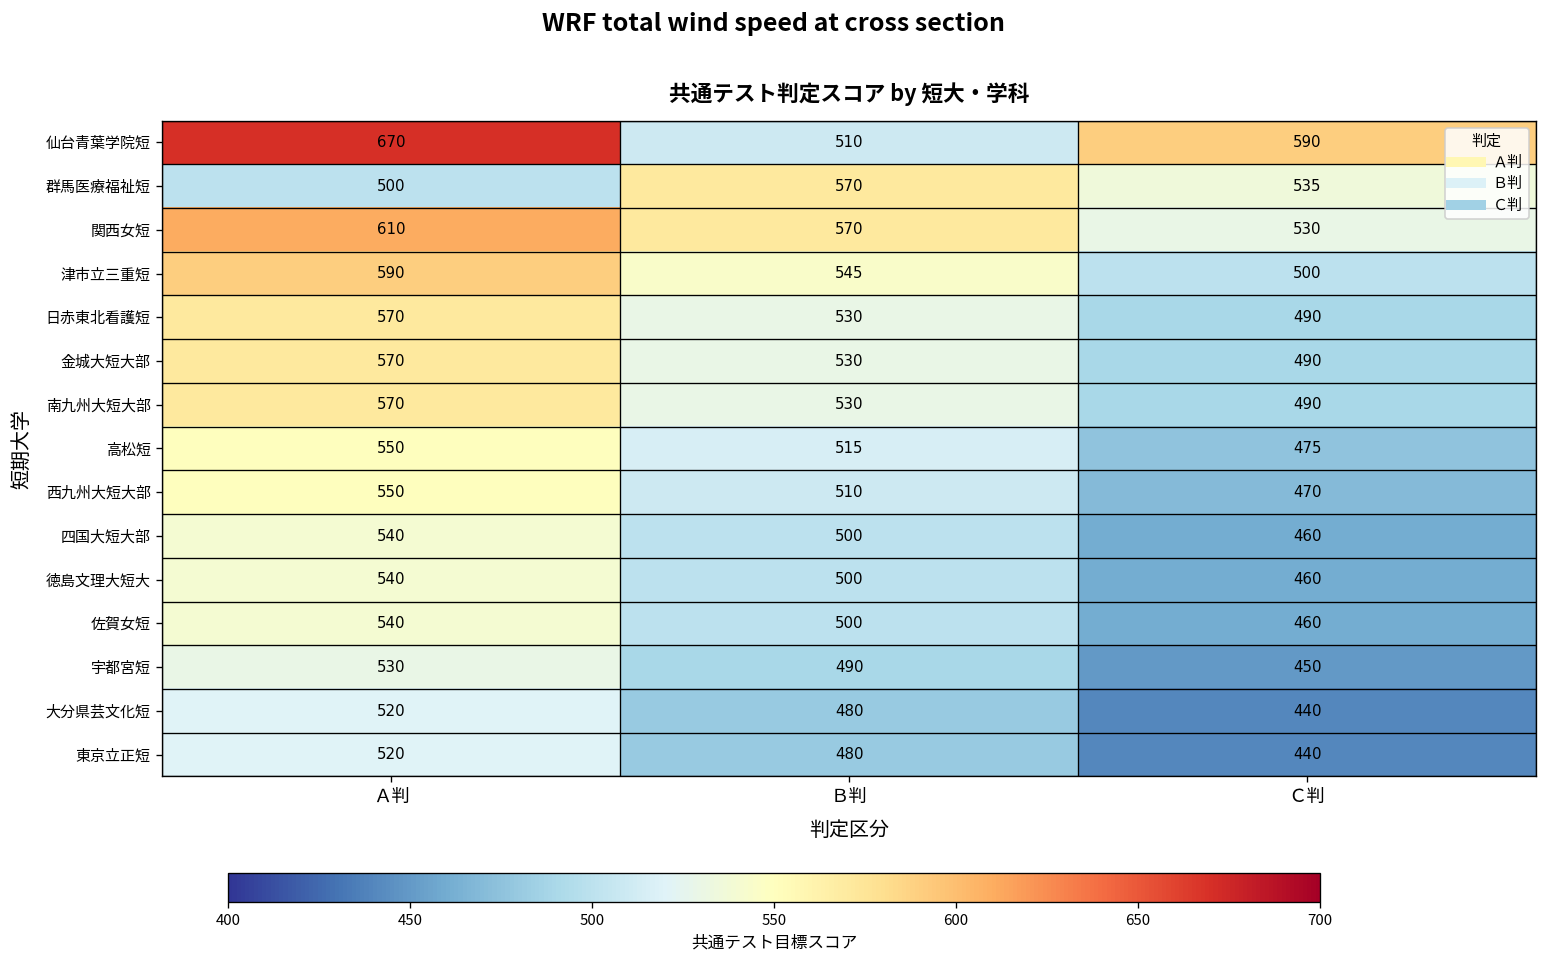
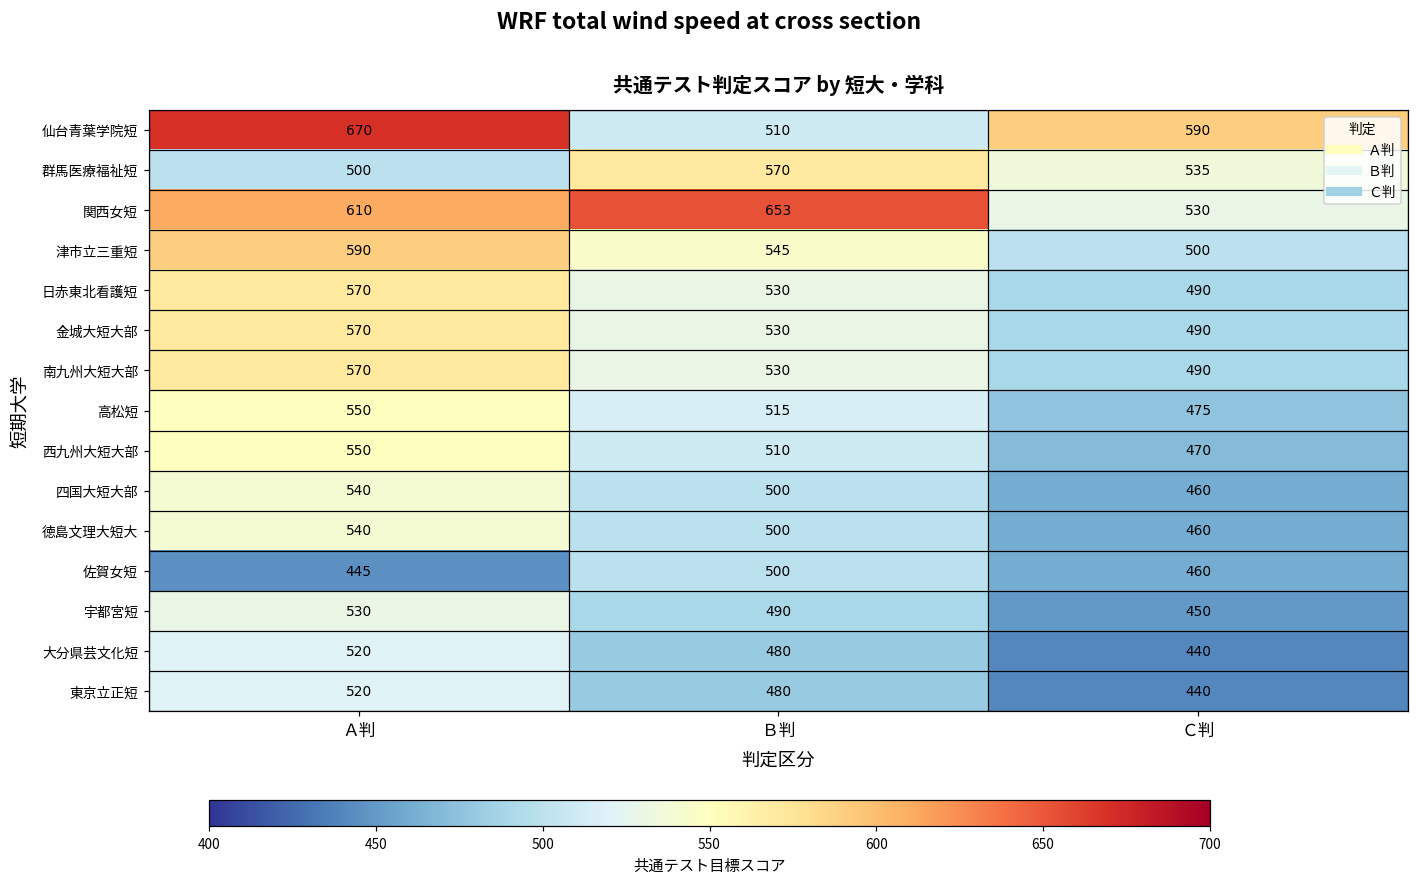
  {
    "仙台青葉学院短": {
      "Ａ判": 670,
      "Ｂ判": 510,
      "Ｃ判": 590
    },
    "群馬医療福祉短": {
      "Ａ判": 500,
      "Ｂ判": 570,
      "Ｃ判": 535
    },
    "関西女短": {
      "Ａ判": 610,
-     "Ｂ判": 570,
+     "Ｂ判": 653,
      "Ｃ判": 530
    },
    "津市立三重短": {
      "Ａ判": 590,
      "Ｂ判": 545,
      "Ｃ判": 500
    },
    "日赤東北看護短": {
      "Ａ判": 570,
      "Ｂ判": 530,
      "Ｃ判": 490
    },
    "金城大短大部": {
      "Ａ判": 570,
      "Ｂ判": 530,
      "Ｃ判": 490
    },
    "南九州大短大部": {
      "Ａ判": 570,
      "Ｂ判": 530,
      "Ｃ判": 490
    },
    "高松短": {
      "Ａ判": 550,
      "Ｂ判": 515,
      "Ｃ判": 475
    },
    "西九州大短大部": {
      "Ａ判": 550,
      "Ｂ判": 510,
      "Ｃ判": 470
    },
    "四国大短大部": {
      "Ａ判": 540,
      "Ｂ判": 500,
      "Ｃ判": 460
    },
    "徳島文理大短大": {
      "Ａ判": 540,
      "Ｂ判": 500,
      "Ｃ判": 460
    },
    "佐賀女短": {
-     "Ａ判": 540,
+     "Ａ判": 445,
      "Ｂ判": 500,
      "Ｃ判": 460
    },
    "宇都宮短": {
      "Ａ判": 530,
      "Ｂ判": 490,
      "Ｃ判": 450
    },
    "大分県芸文化短": {
      "Ａ判": 520,
      "Ｂ判": 480,
      "Ｃ判": 440
    },
    "東京立正短": {
      "Ａ判": 520,
      "Ｂ判": 480,
      "Ｃ判": 440
    }
  }
